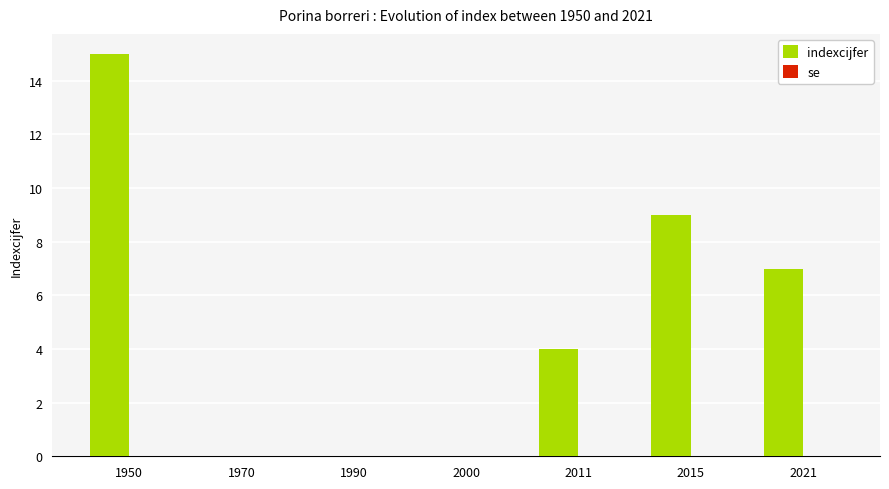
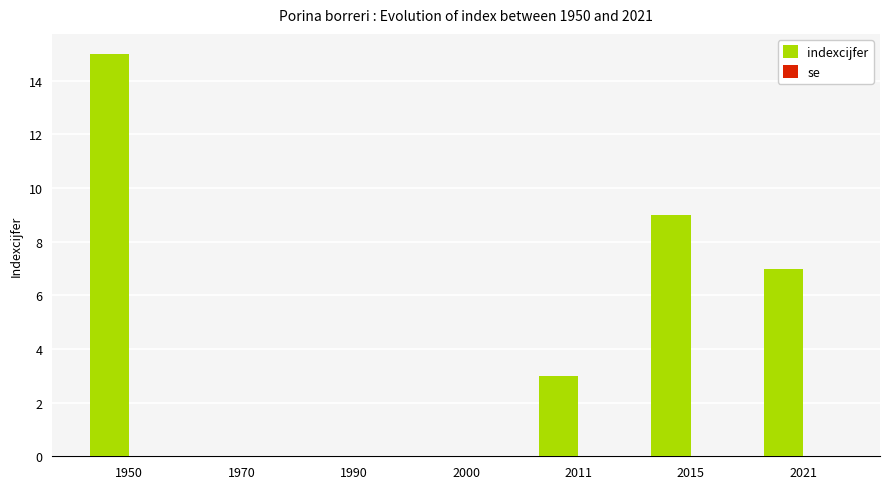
  {
    "indexcijfer": {
      "1950": 15,
      "1970": 0,
      "1990": 0,
      "2000": 0,
-     "2011": 4,
+     "2011": 3,
      "2015": 9,
      "2021": 7
    },
    "se": {
      "1950": 0,
      "1970": 0,
      "1990": 0,
      "2000": 0,
      "2011": 0,
      "2015": 0,
      "2021": 0
    }
  }
